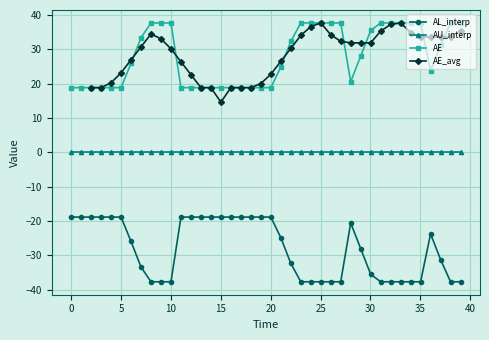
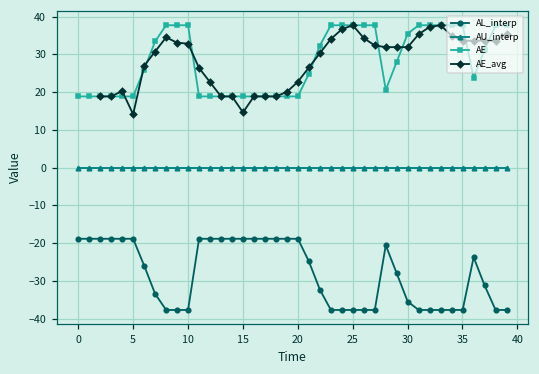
  {
    "AE": {
      "0": 19,
      "5": 19,
      "10": 38,
      "15": 19,
      "20": 19
    },
    "AE_avg": {
-     "5": 23,
-     "10": 30,
+     "5": 14,
+     "10": 33,
      "15": 15,
      "20": 23
    }
  }
